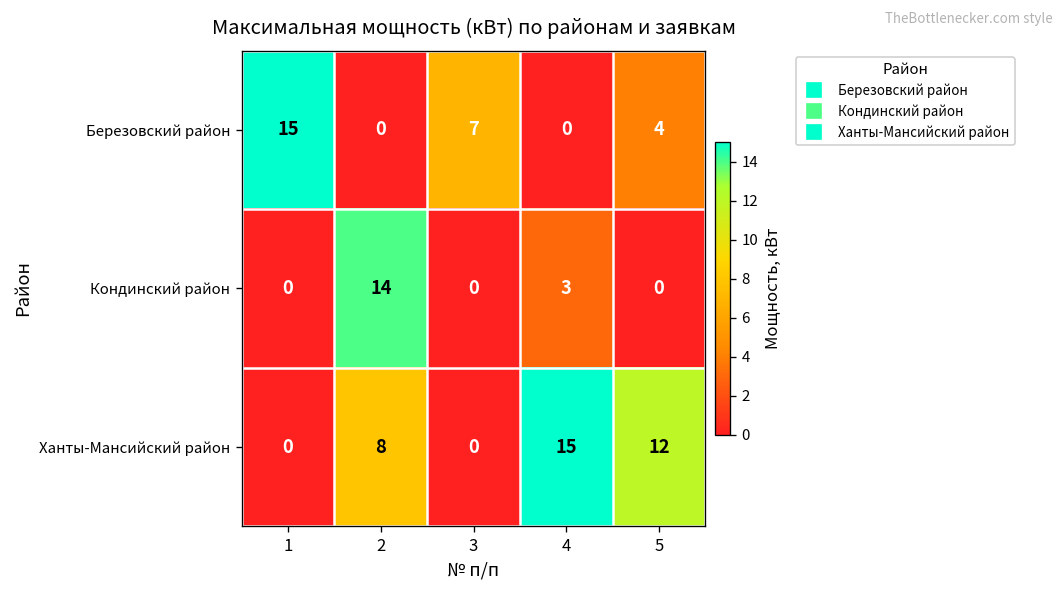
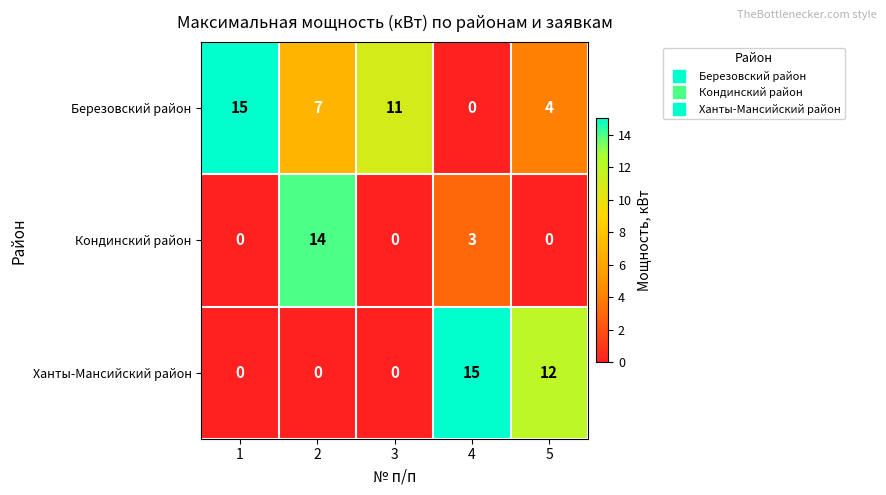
  {
    "Березовский район": {
      "1": 15,
-     "2": 0,
-     "3": 7,
+     "2": 7,
+     "3": 11,
      "4": 0,
      "5": 4
    },
    "Кондинский район": {
      "1": 0,
      "2": 14,
      "3": 0,
      "4": 3,
      "5": 0
    },
    "Ханты-Мансийский район": {
      "1": 0,
-     "2": 8,
+     "2": 0,
      "3": 0,
      "4": 15,
      "5": 12
    }
  }
